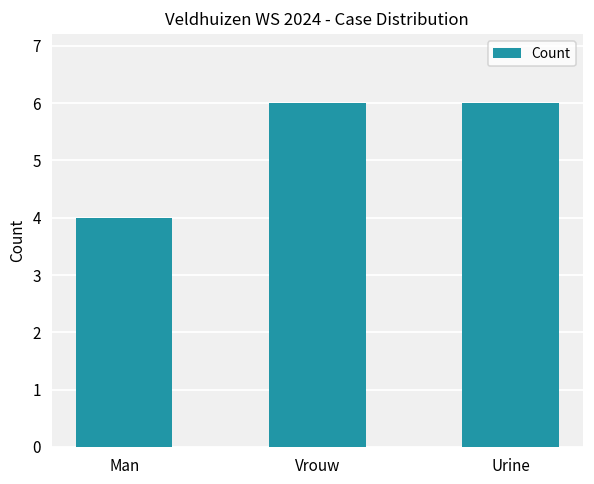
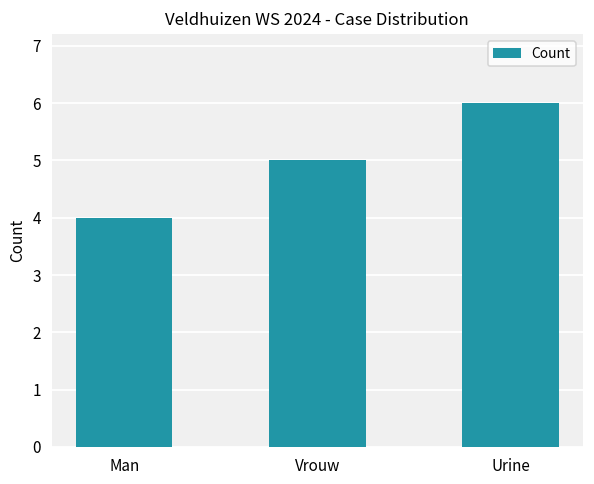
  {
    "Man": 4,
-   "Vrouw": 6,
+   "Vrouw": 5,
    "Urine": 6
  }
